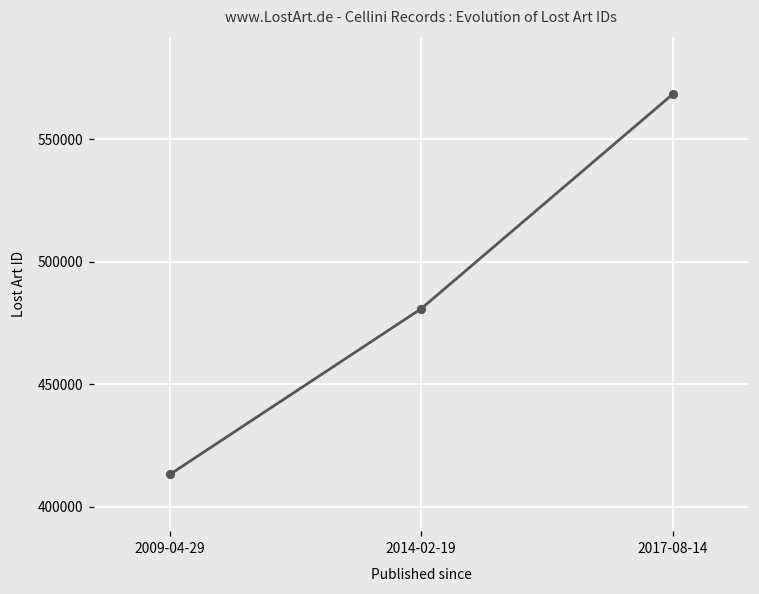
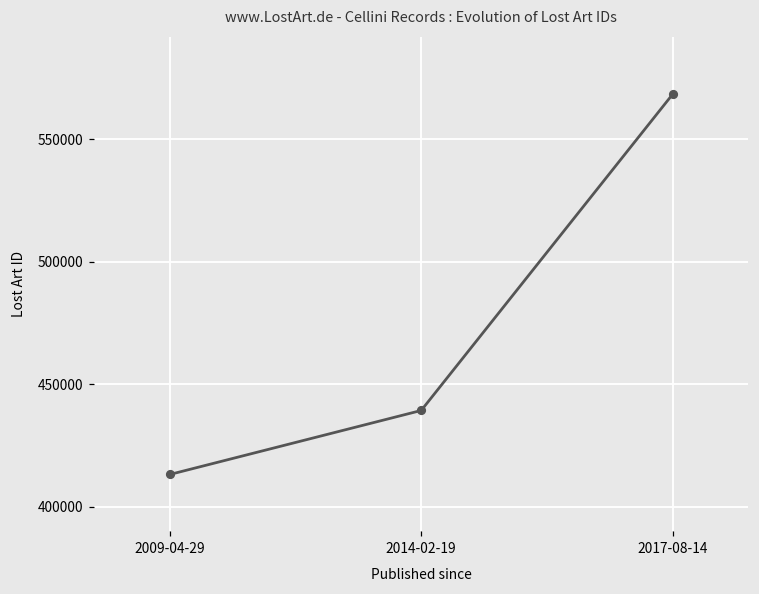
  {
    "2009-04-29": 413000,
-   "2014-02-19": 481000,
+   "2014-02-19": 439000,
    "2017-08-14": 568000
  }
